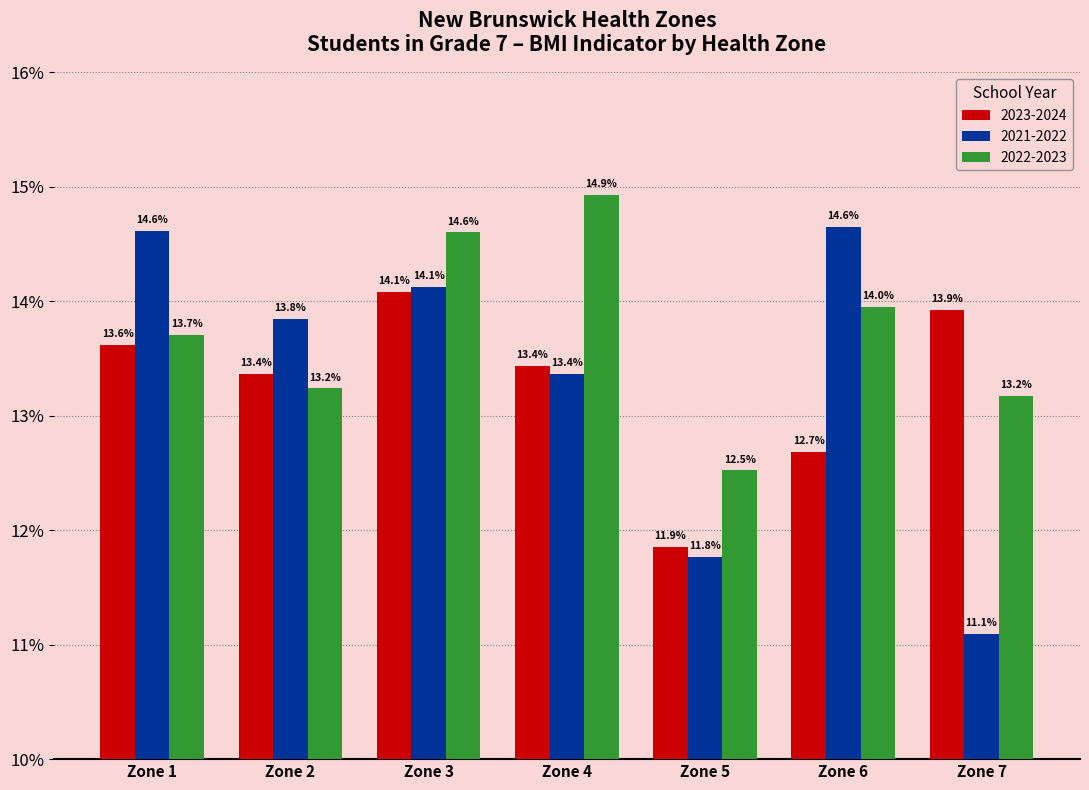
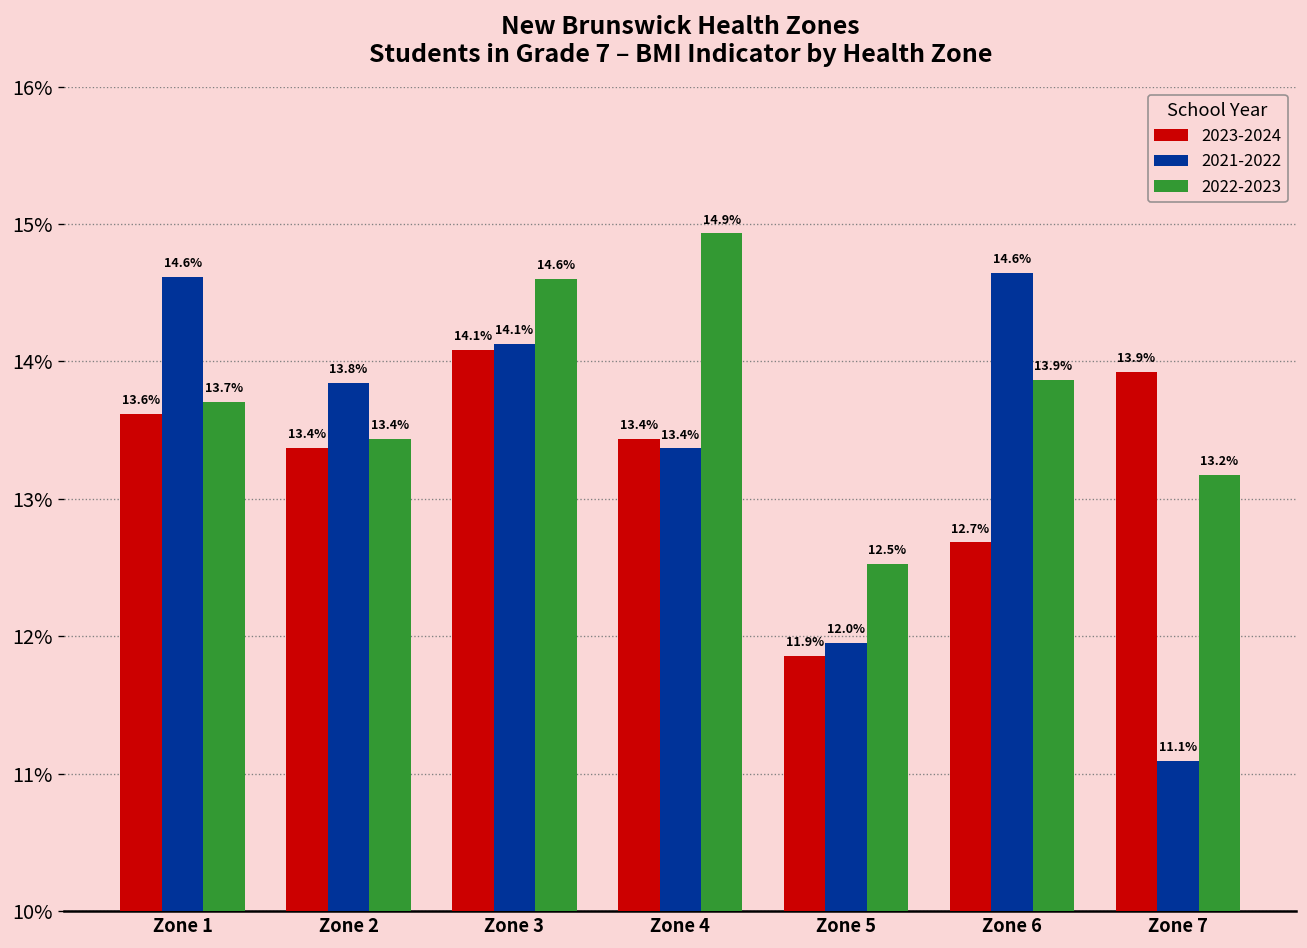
  {
    "2023-2024": {
      "Zone 1": "13.6%",
      "Zone 2": "13.4%",
      "Zone 3": "14.1%",
      "Zone 4": "13.4%",
      "Zone 5": "11.9%",
      "Zone 6": "12.7%",
      "Zone 7": "13.9%"
    },
    "2021-2022": {
      "Zone 1": "14.6%",
      "Zone 2": "13.8%",
      "Zone 3": "14.1%",
      "Zone 4": "13.4%",
-     "Zone 5": "11.8%",
+     "Zone 5": "12.0%",
      "Zone 6": "14.6%",
      "Zone 7": "11.1%"
    },
    "2022-2023": {
      "Zone 1": "13.7%",
-     "Zone 2": "13.2%",
+     "Zone 2": "13.4%",
      "Zone 3": "14.6%",
      "Zone 4": "14.9%",
      "Zone 5": "12.5%",
-     "Zone 6": "14.0%",
+     "Zone 6": "13.9%",
      "Zone 7": "13.2%"
    }
  }
